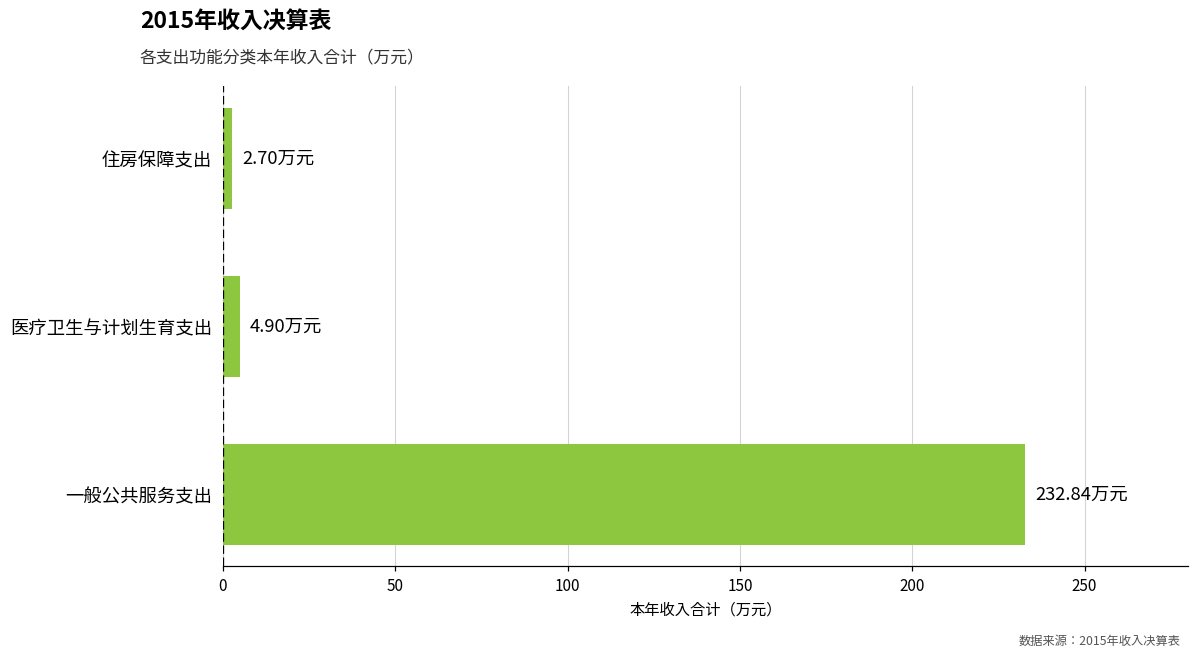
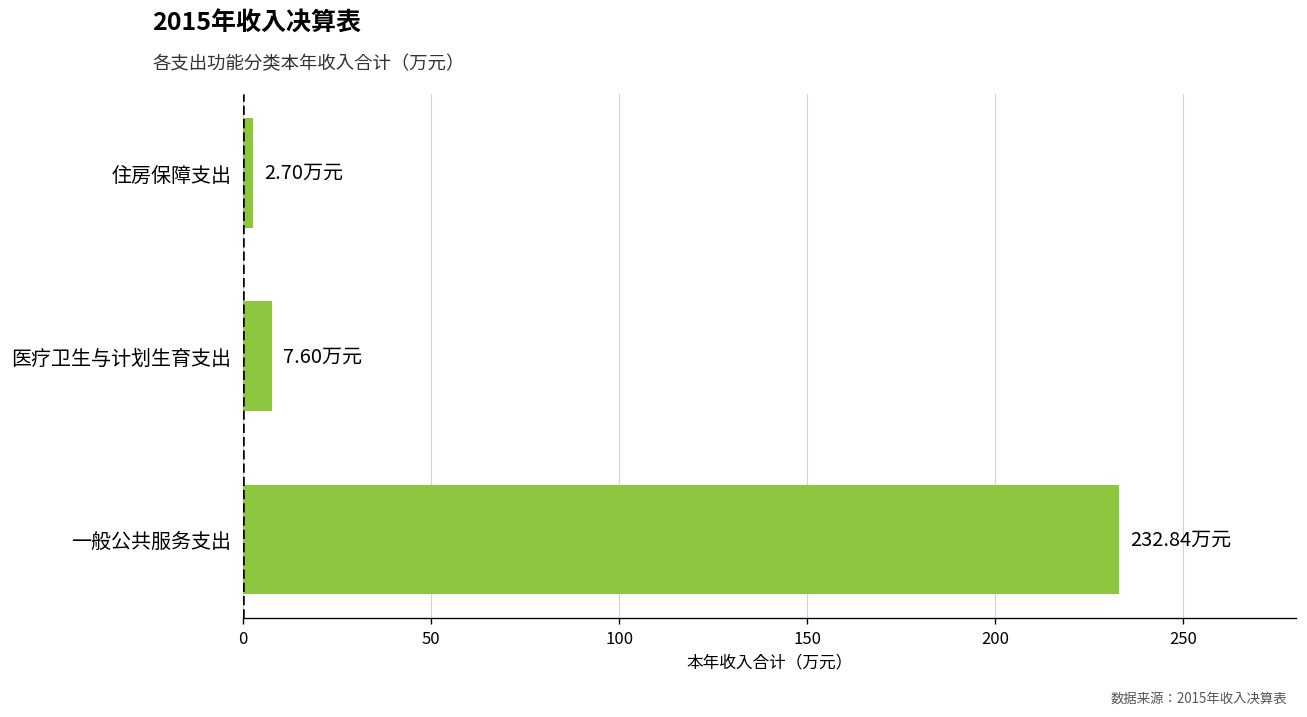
  {
    "住房保障支出": 2.70,
-   "医疗卫生与计划生育支出": 4.90,
+   "医疗卫生与计划生育支出": 7.60,
    "一般公共服务支出": 232.84
  }
